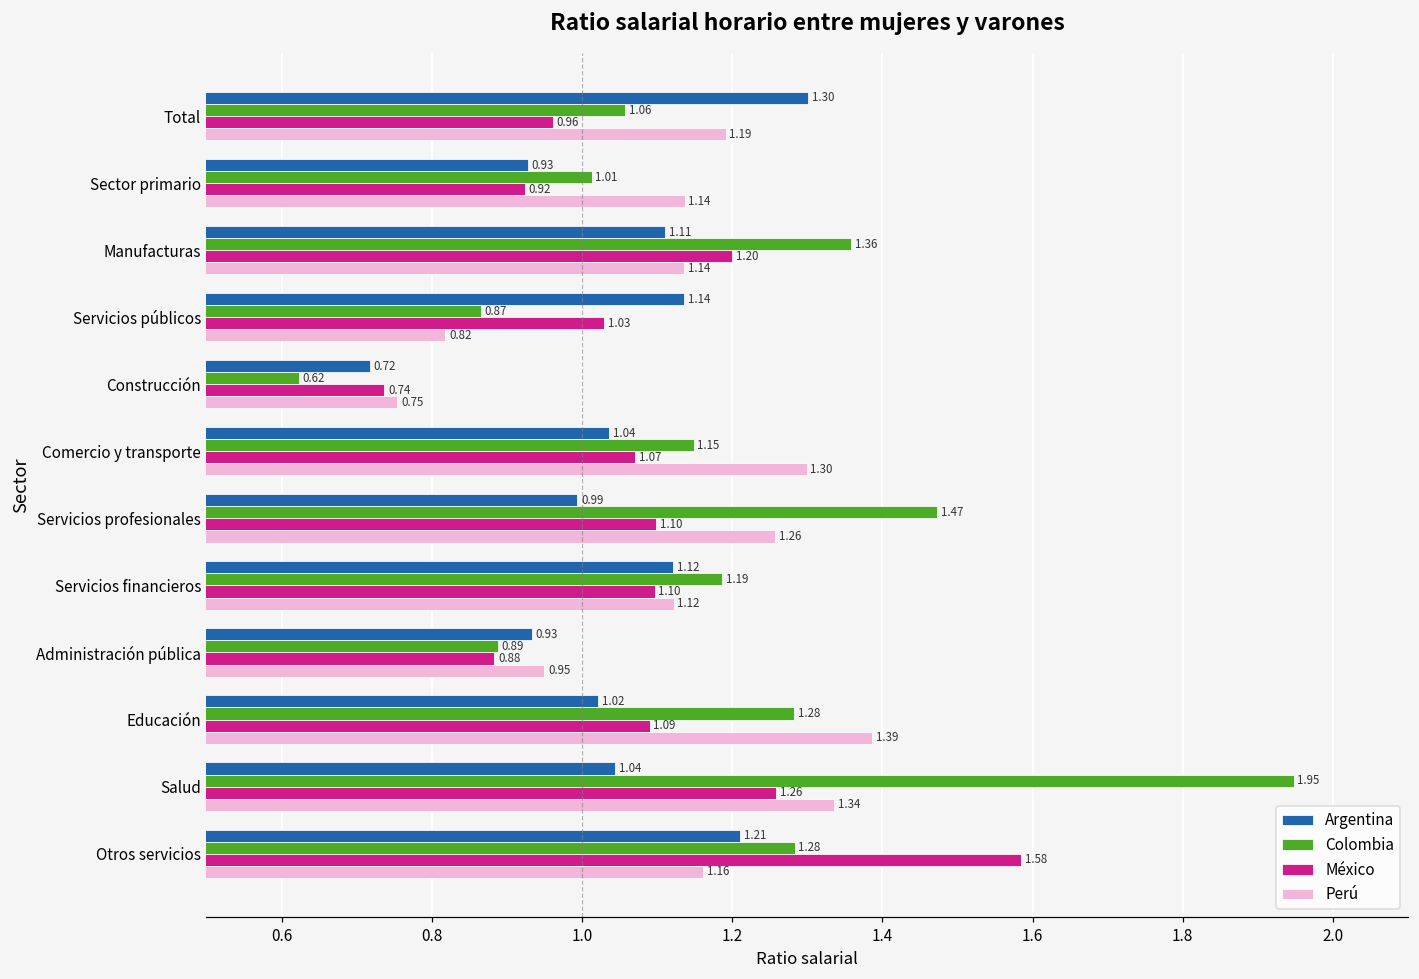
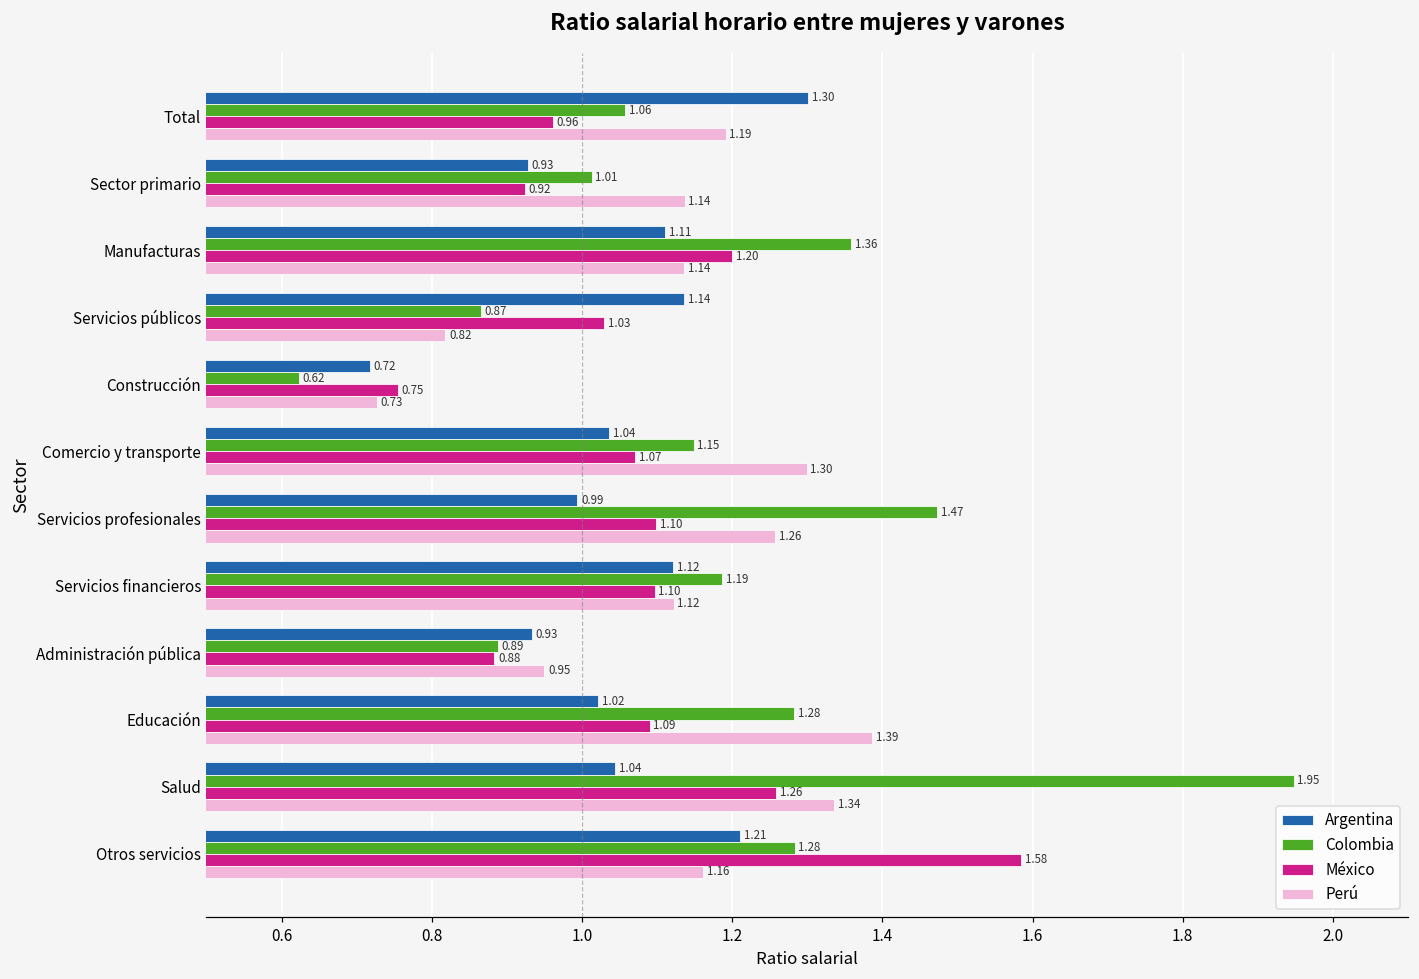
  {
    "Argentina": {
      "Total": 1.30,
      "Sector primario": 0.93,
      "Manufacturas": 1.11,
      "Servicios públicos": 1.14,
      "Construcción": 0.72,
      "Comercio y transporte": 1.04,
      "Servicios profesionales": 0.99,
      "Servicios financieros": 1.12,
      "Administración pública": 0.93,
      "Educación": 1.02,
      "Salud": 1.04,
      "Otros servicios": 1.21
    },
    "Colombia": {
      "Total": 1.06,
      "Sector primario": 1.01,
      "Manufacturas": 1.36,
      "Servicios públicos": 0.87,
      "Construcción": 0.62,
      "Comercio y transporte": 1.15,
      "Servicios profesionales": 1.47,
      "Servicios financieros": 1.19,
      "Administración pública": 0.89,
      "Educación": 1.28,
      "Salud": 1.95,
      "Otros servicios": 1.28
    },
    "México": {
      "Total": 0.96,
      "Sector primario": 0.92,
      "Manufacturas": 1.20,
      "Servicios públicos": 1.03,
-     "Construcción": 0.74,
+     "Construcción": 0.75,
      "Comercio y transporte": 1.07,
      "Servicios profesionales": 1.10,
      "Servicios financieros": 1.10,
      "Administración pública": 0.88,
      "Educación": 1.09,
      "Salud": 1.26,
      "Otros servicios": 1.58
    },
    "Perú": {
      "Total": 1.19,
      "Sector primario": 1.14,
      "Manufacturas": 1.14,
      "Servicios públicos": 0.82,
-     "Construcción": 0.75,
+     "Construcción": 0.73,
      "Comercio y transporte": 1.30,
      "Servicios profesionales": 1.26,
      "Servicios financieros": 1.12,
      "Administración pública": 0.95,
      "Educación": 1.39,
      "Salud": 1.34,
      "Otros servicios": 1.16
    }
  }
